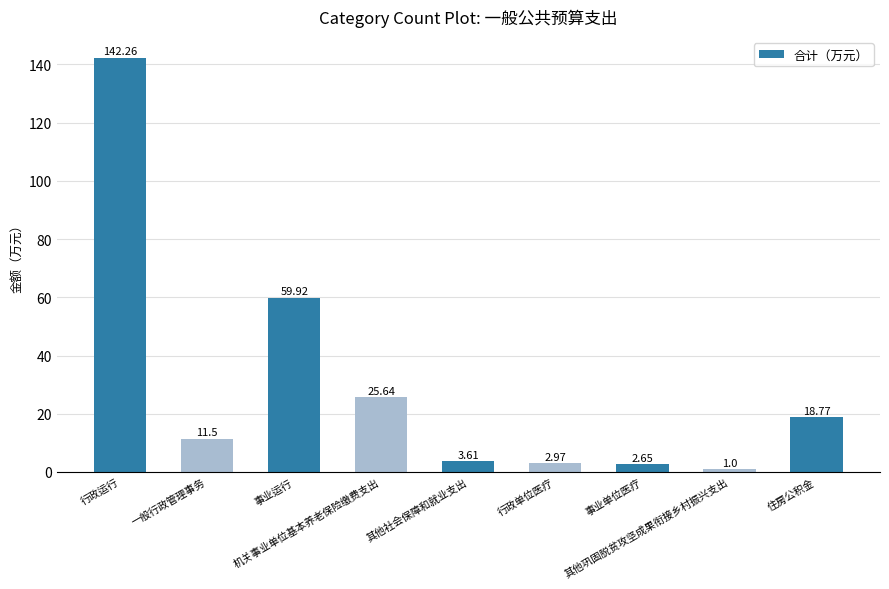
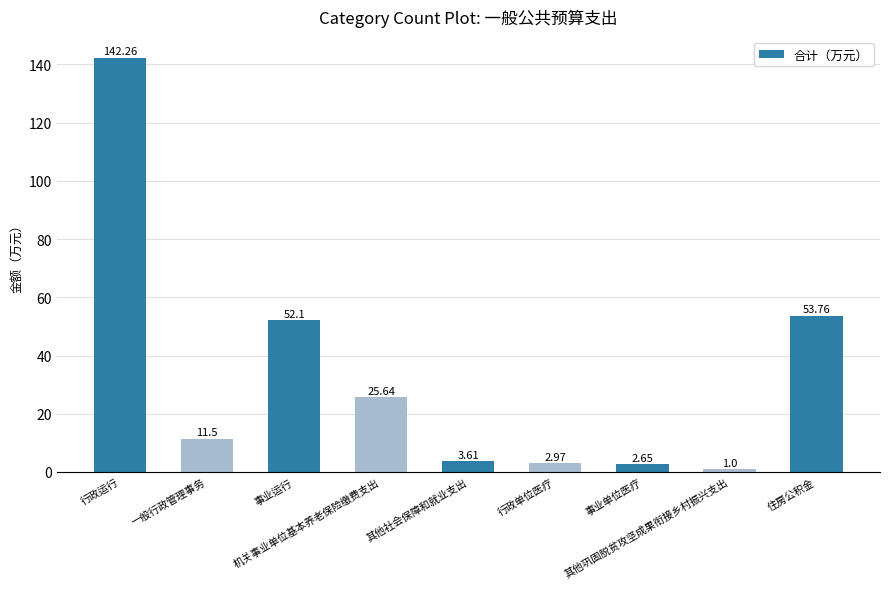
  {
    "行政运行": 142.26,
    "一般行政管理事务": 11.5,
-   "事业运行": 59.92,
+   "事业运行": 52.1,
    "机关事业单位基本养老保险缴费支出": 25.64,
    "其他社会保障和就业支出": 3.61,
    "行政单位医疗": 2.97,
    "事业单位医疗": 2.65,
    "其他巩固脱贫攻坚成果衔接乡村振兴支出": 1.0,
-   "住房公积金": 18.77
+   "住房公积金": 53.76
  }
